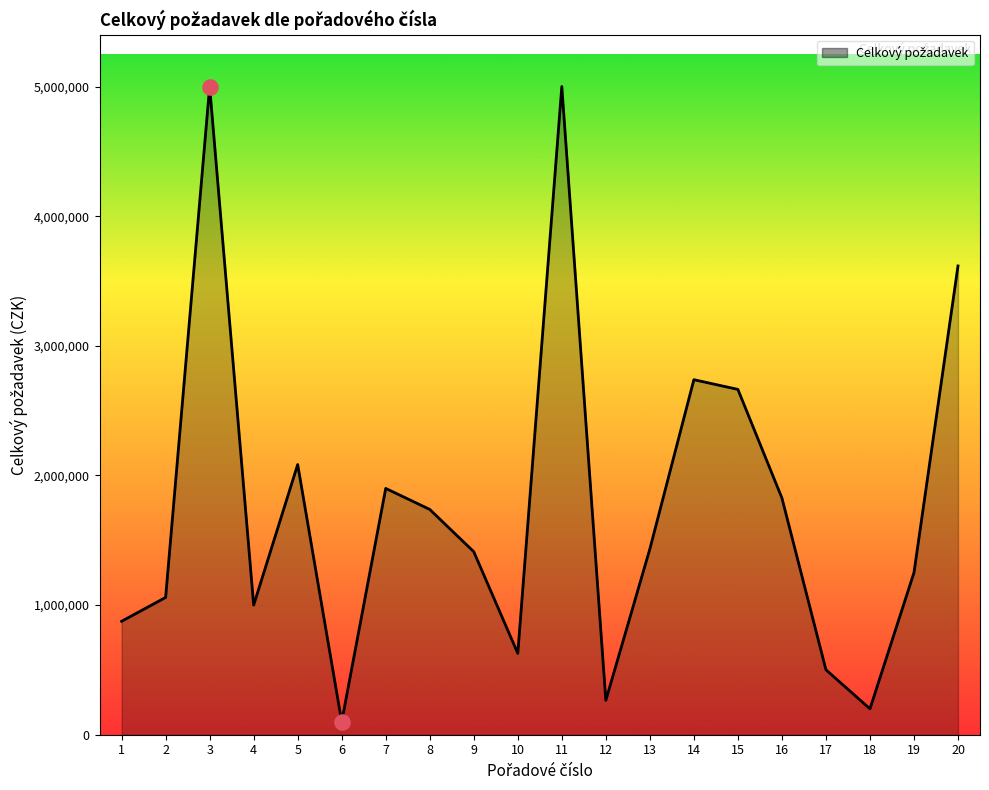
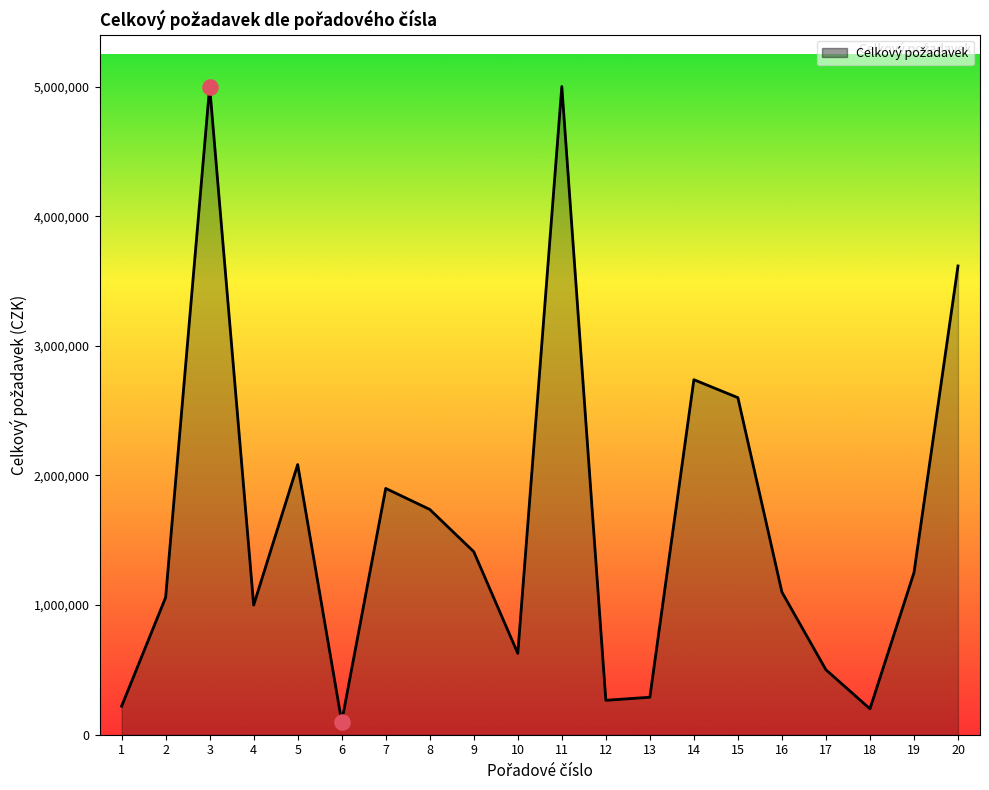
  {
    "Celkový požadavek": {
-     "1": "880,000",
+     "1": "220,000",
      "2": "1,060,000",
      "4": "1,000,000",
      "5": "2,080,000",
      "7": "1,900,000",
      "8": "1,740,000",
      "9": "1,410,000",
      "10": "630,000",
      "11": "5,000,000",
      "12": "270,000",
-     "13": "1,430,000",
+     "13": "290,000",
      "14": "2,740,000",
-     "15": "2,660,000",
-     "16": "1,830,000",
+     "15": "2,600,000",
+     "16": "1,100,000",
      "17": "500,000",
      "18": "200,000",
      "19": "1,250,000",
      "20": "3,620,000"
    }
  }
